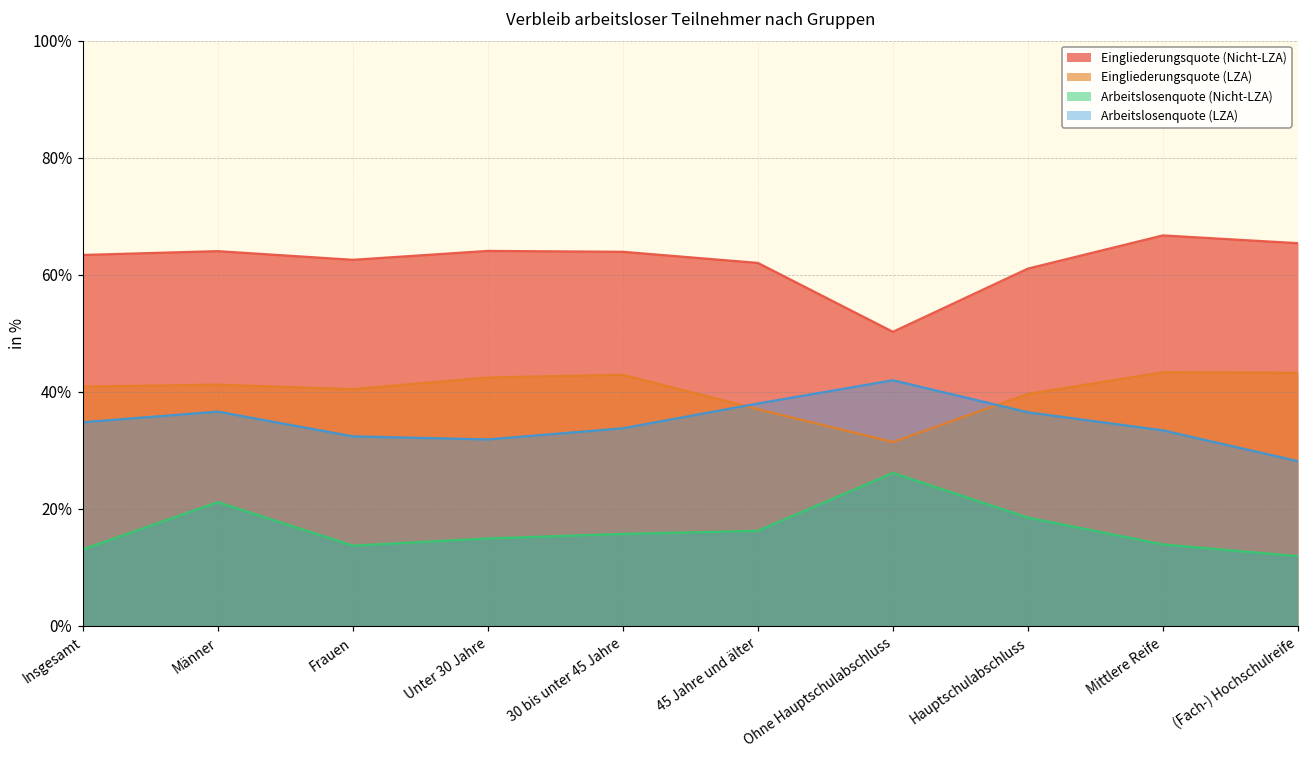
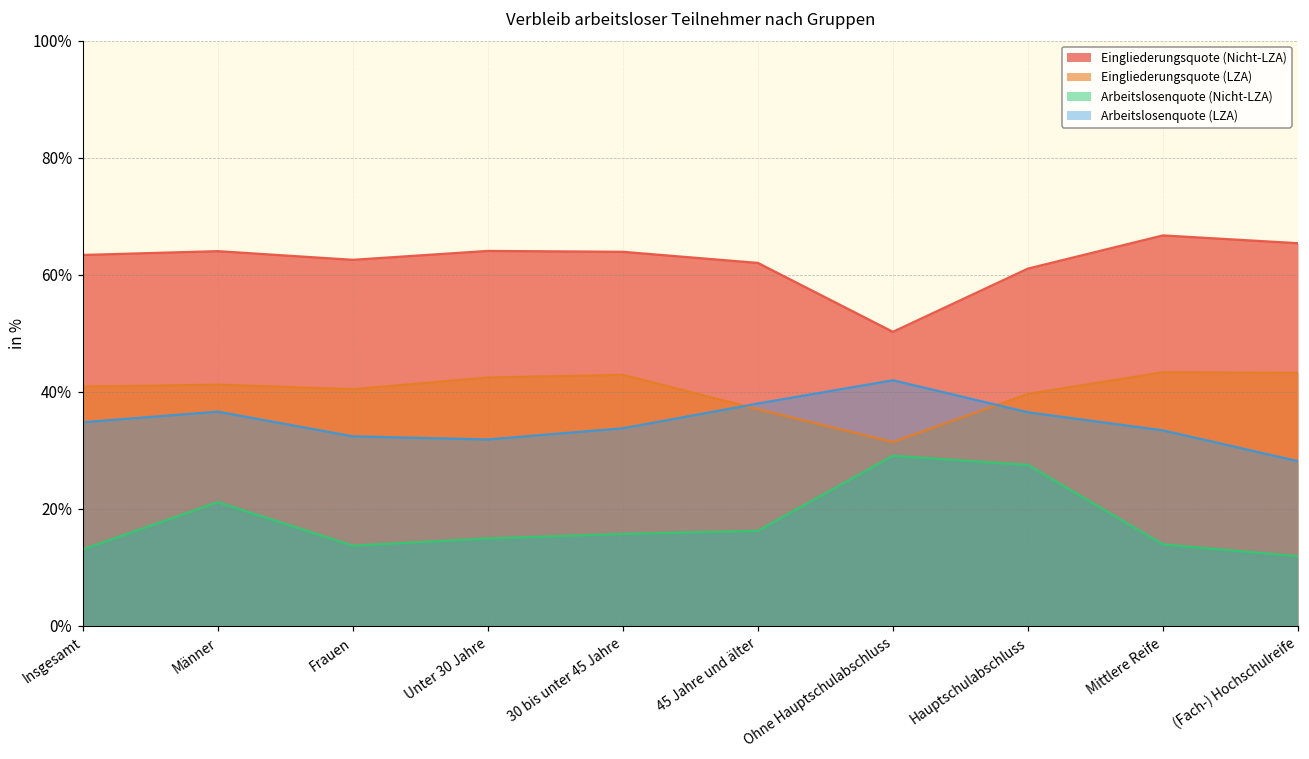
  {
    "Arbeitslosenquote (Nicht-LZA)": {
      "Insgesamt": "13%",
      "Männer": "21%",
      "Frauen": "14%",
      "Unter 30 Jahre": "15%",
      "30 bis unter 45 Jahre": "16%",
      "45 Jahre und älter": "16%",
-     "Ohne Hauptschulabschluss": "26%",
-     "Hauptschulabschluss": "19%",
+     "Ohne Hauptschulabschluss": "29%",
+     "Hauptschulabschluss": "28%",
      "Mittlere Reife": "14%",
      "(Fach-) Hochschulreife": "12%"
    },
    "Arbeitslosenquote (LZA)": {
      "Insgesamt": "35%",
      "Männer": "37%",
      "Frauen": "32%",
      "Unter 30 Jahre": "32%",
      "30 bis unter 45 Jahre": "34%",
      "45 Jahre und älter": "38%",
      "Ohne Hauptschulabschluss": "42%",
      "Hauptschulabschluss": "36%",
      "Mittlere Reife": "33%",
      "(Fach-) Hochschulreife": "28%"
    }
  }
